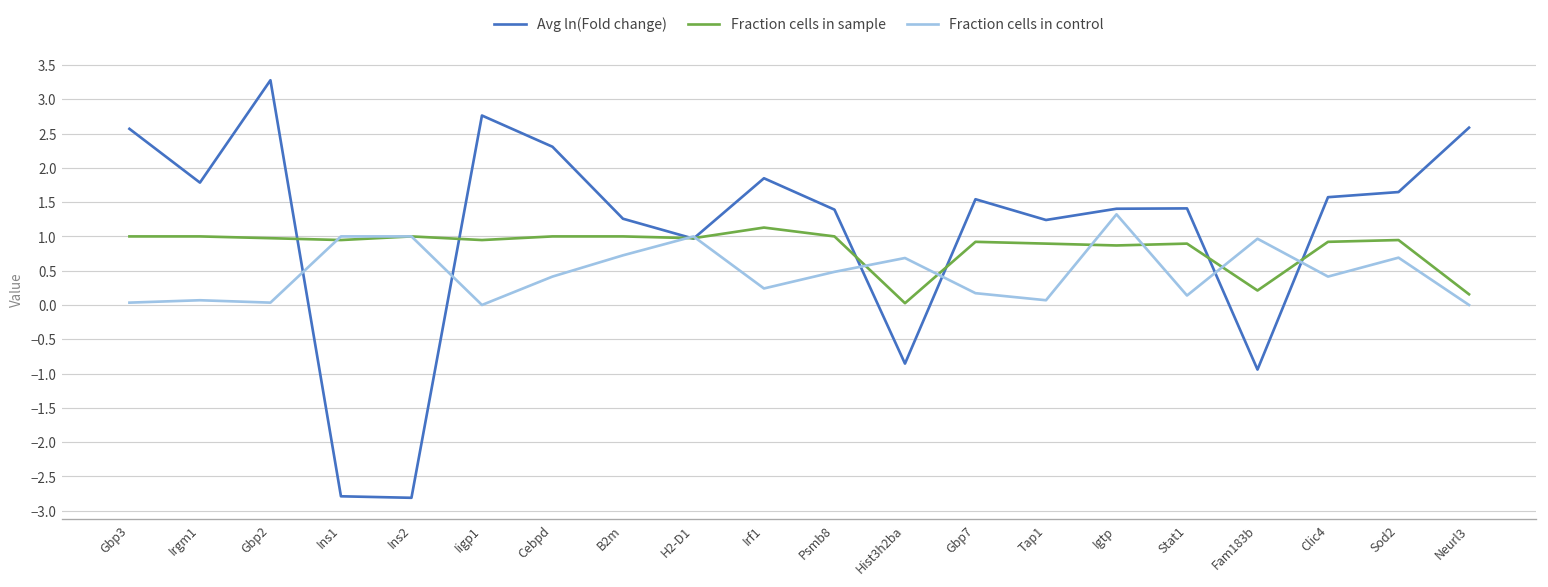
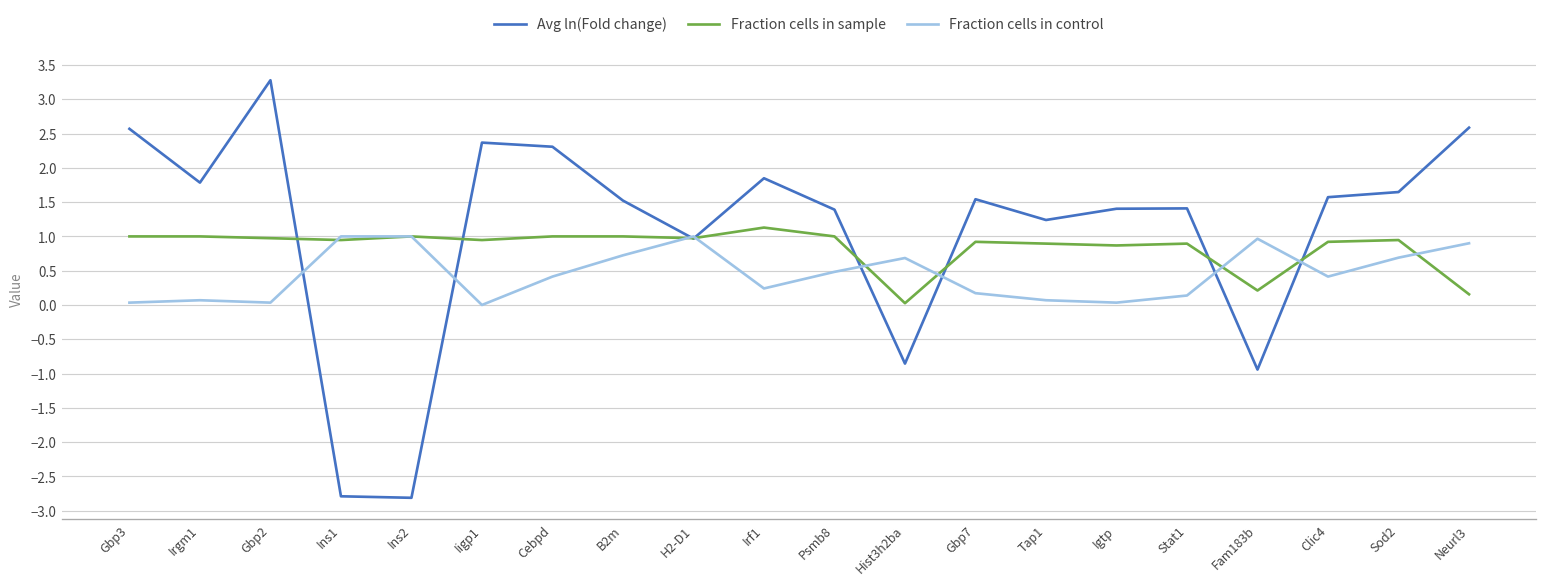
  {
    "Avg ln(Fold change)": {
      "Gbp3": 2.6,
      "Irgm1": 1.8,
      "Gbp2": 3.3,
      "Ins1": -2.8,
      "Ins2": -2.8,
-     "Iigp1": 2.8,
+     "Iigp1": 2.4,
      "Cebpd": 2.3,
-     "B2m": 1.3,
+     "B2m": 1.5,
      "Irf1": 1.8,
      "Psmb8": 1.4,
      "Hist3h2ba": -0.9,
      "Gbp7": 1.5,
      "Tap1": 1.2,
      "Igtp": 1.4,
      "Stat1": 1.4,
      "Fam183b": -0.9,
      "Clic4": 1.6,
      "Sod2": 1.6,
      "Neurl3": 2.6
    },
    "Fraction cells in sample": {
      "Gbp3": 1.0,
      "Irgm1": 1.0,
      "Gbp2": 1.0,
      "Ins1": 0.9,
      "Iigp1": 0.9,
      "Cebpd": 1.0,
      "B2m": 1.0,
      "Irf1": 1.1,
      "Psmb8": 1.0,
      "Hist3h2ba": 0.0,
      "Gbp7": 0.9,
      "Tap1": 0.9,
      "Igtp": 0.9,
      "Stat1": 0.9,
      "Fam183b": 0.2,
      "Clic4": 0.9,
      "Sod2": 0.9,
      "Neurl3": 0.2
    },
    "Fraction cells in control": {
      "Gbp3": 0.0,
      "Irgm1": 0.1,
      "Gbp2": 0.0,
      "Ins1": 1.0,
      "Iigp1": 0.0,
      "Cebpd": 0.4,
      "B2m": 0.7,
      "Irf1": 0.2,
      "Psmb8": 0.5,
      "Hist3h2ba": 0.7,
      "Gbp7": 0.2,
      "Tap1": 0.1,
-     "Igtp": 1.3,
+     "Igtp": 0.0,
      "Stat1": 0.1,
      "Fam183b": 1.0,
      "Clic4": 0.4,
      "Sod2": 0.7,
-     "Neurl3": 0.0
+     "Neurl3": 0.9
    }
  }
